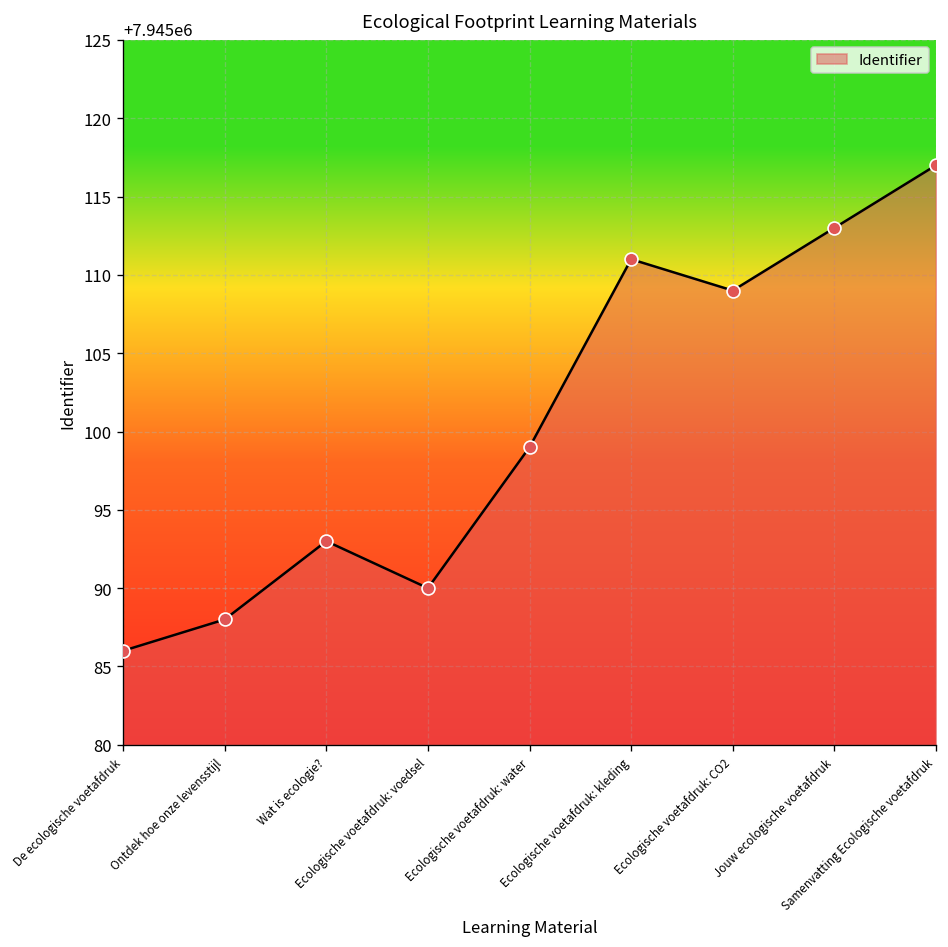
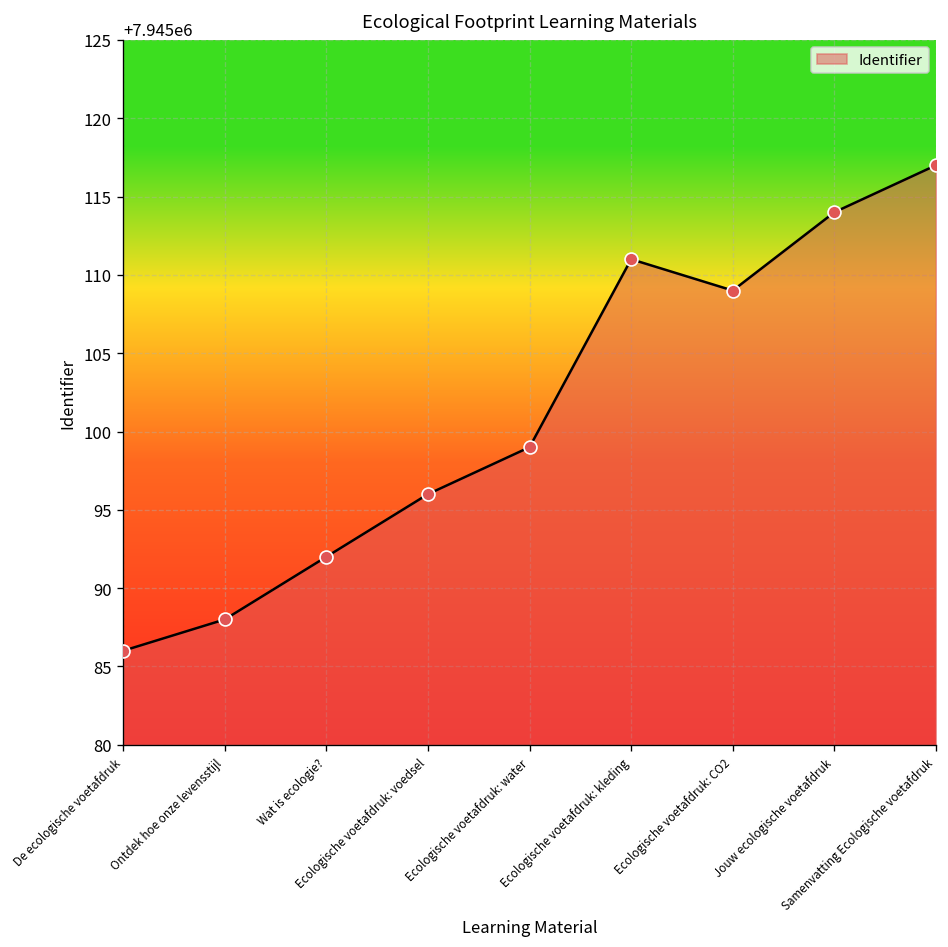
  {
    "De ecologische voetafdruk": 7945086,
    "Ontdek hoe onze levensstijl": 7945088,
-   "Wat is ecologie?": 7945093,
-   "Ecologische voetafdruk: voedsel": 7945090,
+   "Wat is ecologie?": 7945092,
+   "Ecologische voetafdruk: voedsel": 7945096,
    "Ecologische voetafdruk: water": 7945099,
    "Ecologische voetafdruk: kleding": 7945111,
    "Ecologische voetafdruk: CO2": 7945109,
-   "Jouw ecologische voetafdruk": 7945113,
+   "Jouw ecologische voetafdruk": 7945114,
    "Samenvatting Ecologische voetafdruk": 7945117
  }
